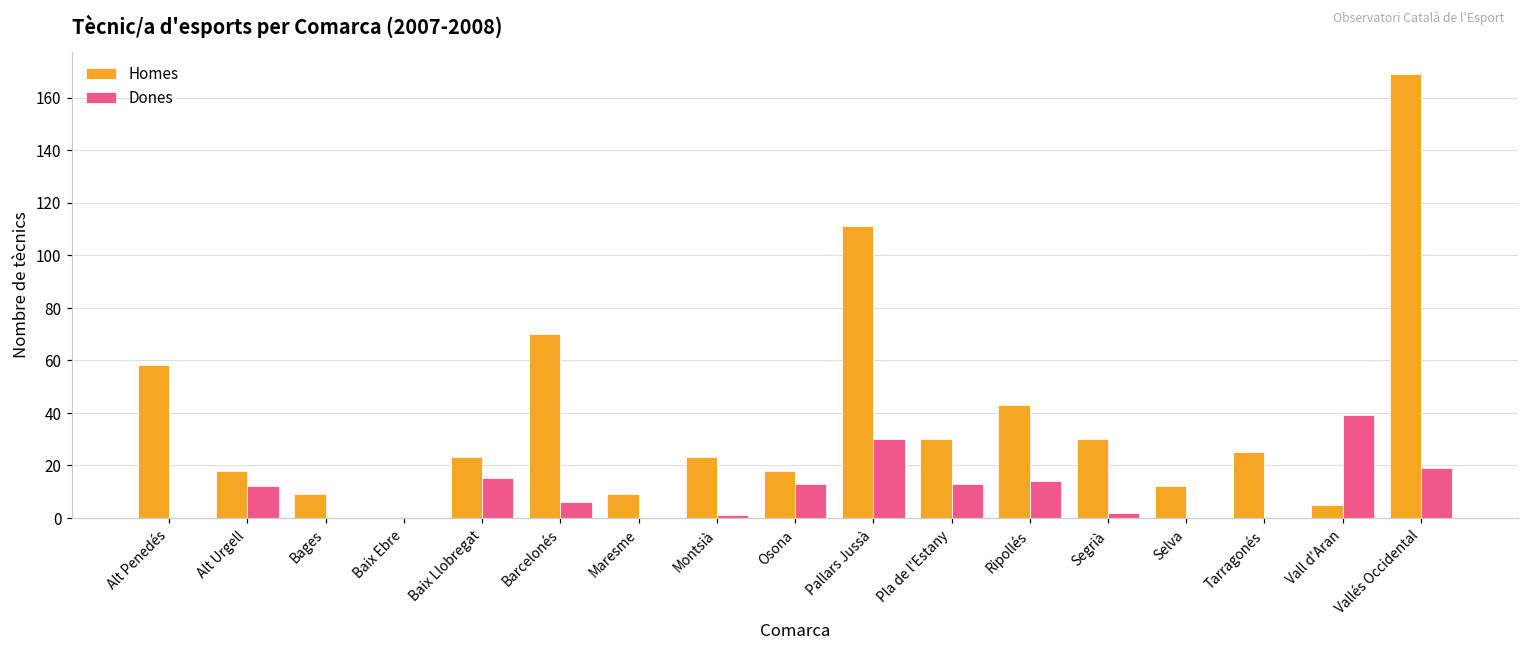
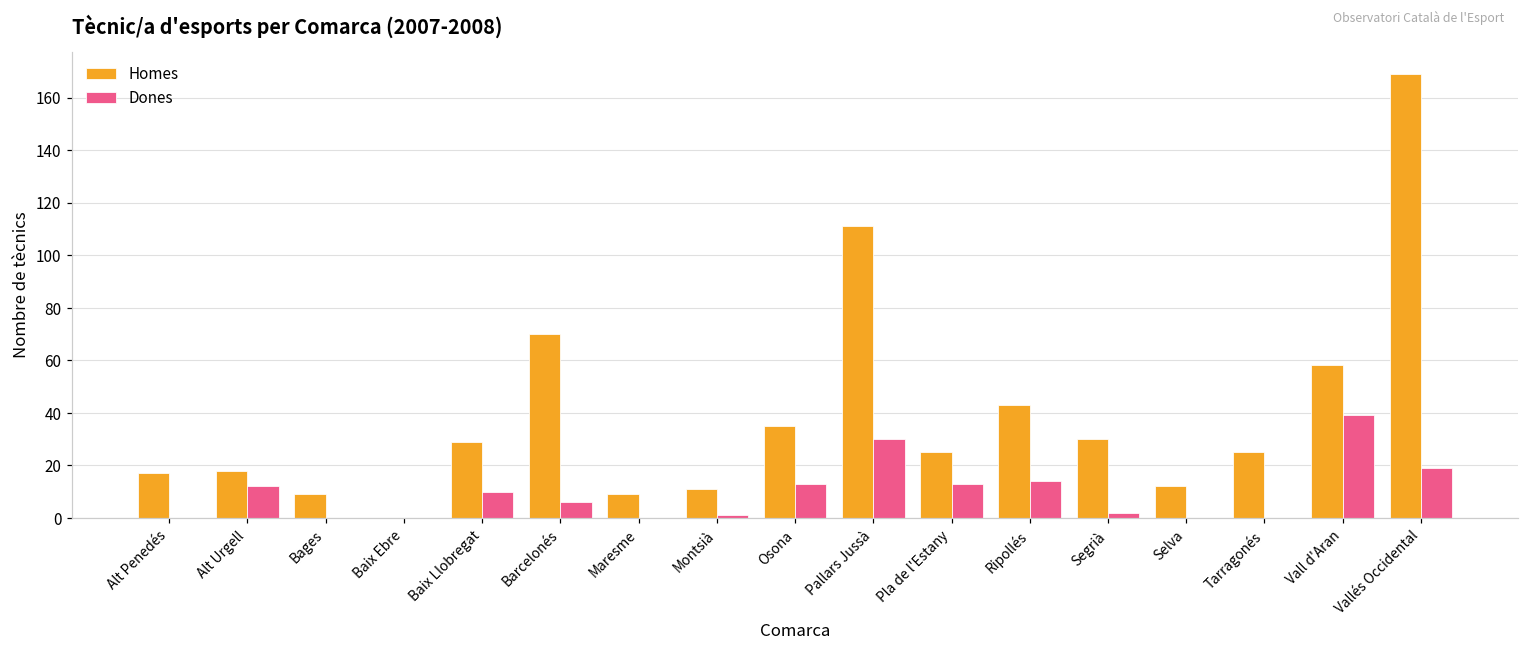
  {
    "Homes": {
-     "Alt Penedés": 58,
+     "Alt Penedés": 17,
      "Alt Urgell": 18,
      "Bages": 9,
      "Baix Ebre": 0,
-     "Baix Llobregat": 23,
+     "Baix Llobregat": 29,
      "Barcelonés": 70,
      "Maresme": 9,
-     "Montsià": 23,
-     "Osona": 18,
+     "Montsià": 11,
+     "Osona": 35,
      "Pallars Jussà": 111,
-     "Pla de l'Estany": 30,
+     "Pla de l'Estany": 25,
      "Ripollés": 43,
      "Segrià": 30,
      "Selva": 12,
      "Tarragonés": 25,
-     "Vall d'Aran": 5,
+     "Vall d'Aran": 58,
      "Vallés Occidental": 169
    },
    "Dones": {
      "Alt Penedés": 0,
      "Alt Urgell": 12,
      "Bages": 0,
      "Baix Ebre": 0,
-     "Baix Llobregat": 15,
+     "Baix Llobregat": 10,
      "Barcelonés": 6,
      "Maresme": 0,
      "Osona": 13,
      "Pallars Jussà": 30,
      "Pla de l'Estany": 13,
      "Ripollés": 14,
      "Segrià": 2,
      "Selva": 0,
      "Tarragonés": 0,
      "Vall d'Aran": 39,
      "Vallés Occidental": 19
    }
  }
